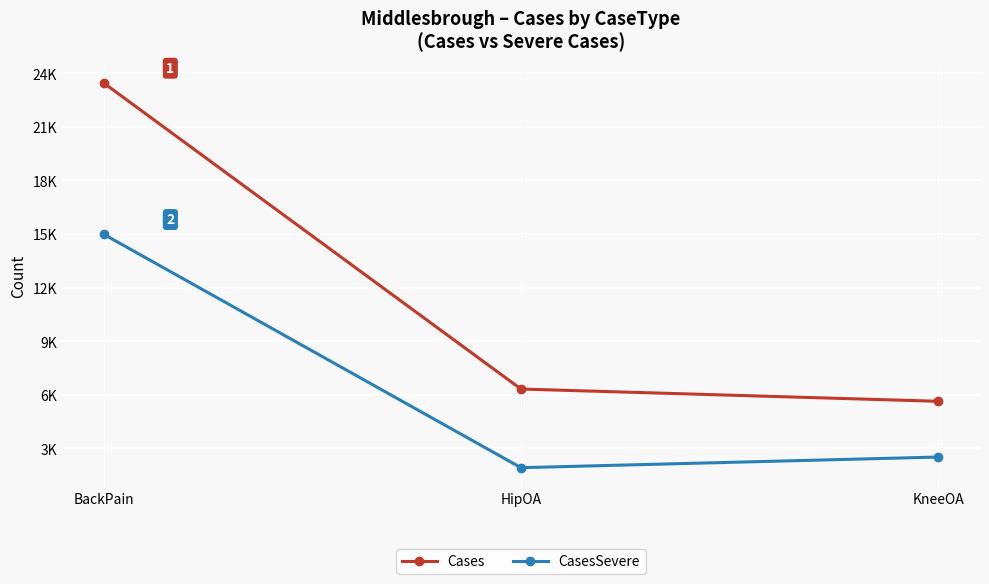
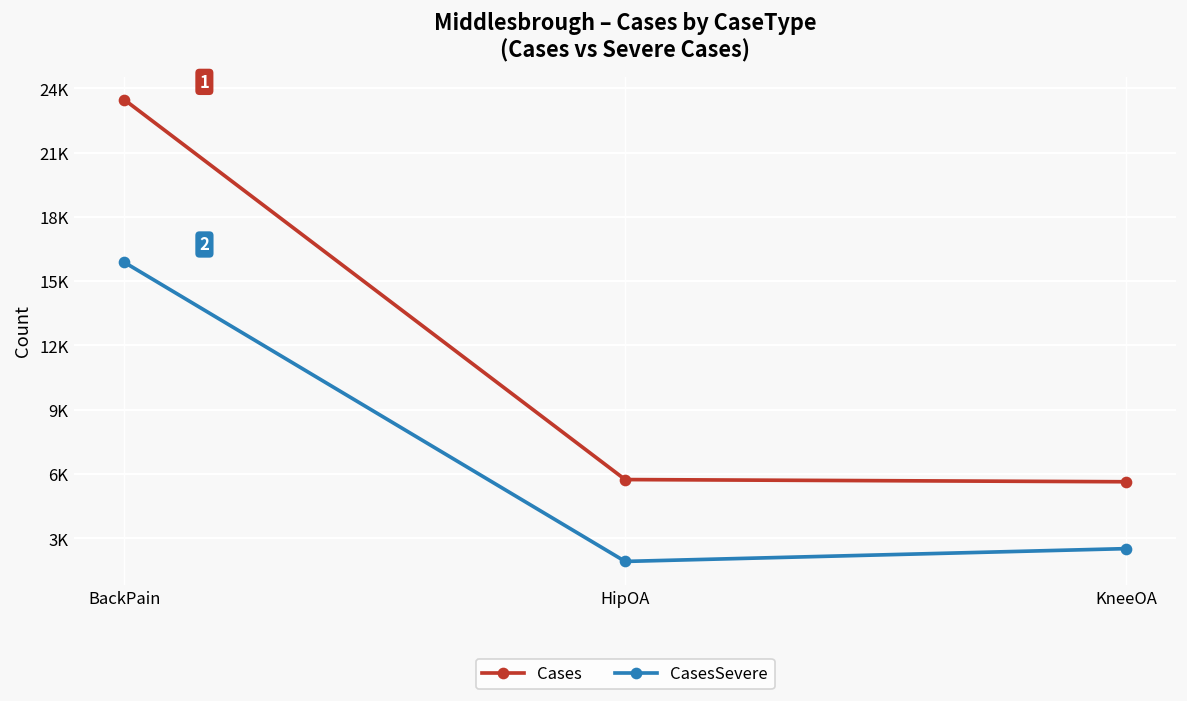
  {
    "Cases": {
      "BackPain": 23500,
-     "HipOA": 6300,
+     "HipOA": 5700,
      "KneeOA": 5600
    },
    "CasesSevere": {
-     "BackPain": 15000,
+     "BackPain": 15900,
      "HipOA": 1900,
      "KneeOA": 2500
    }
  }
